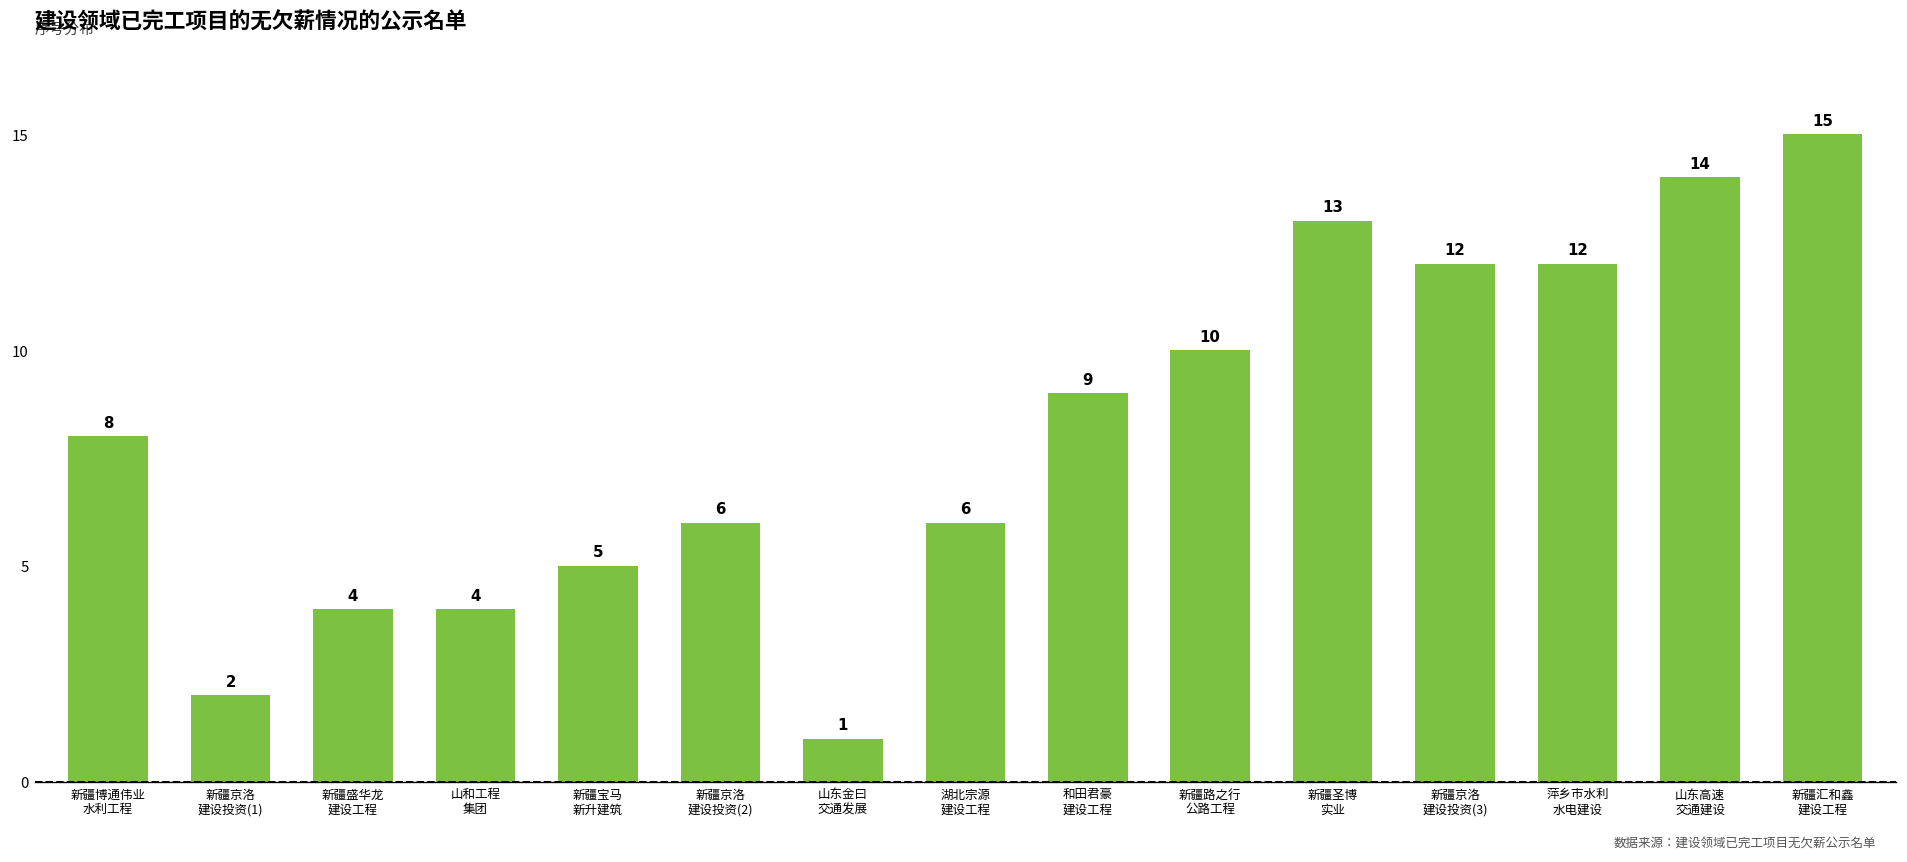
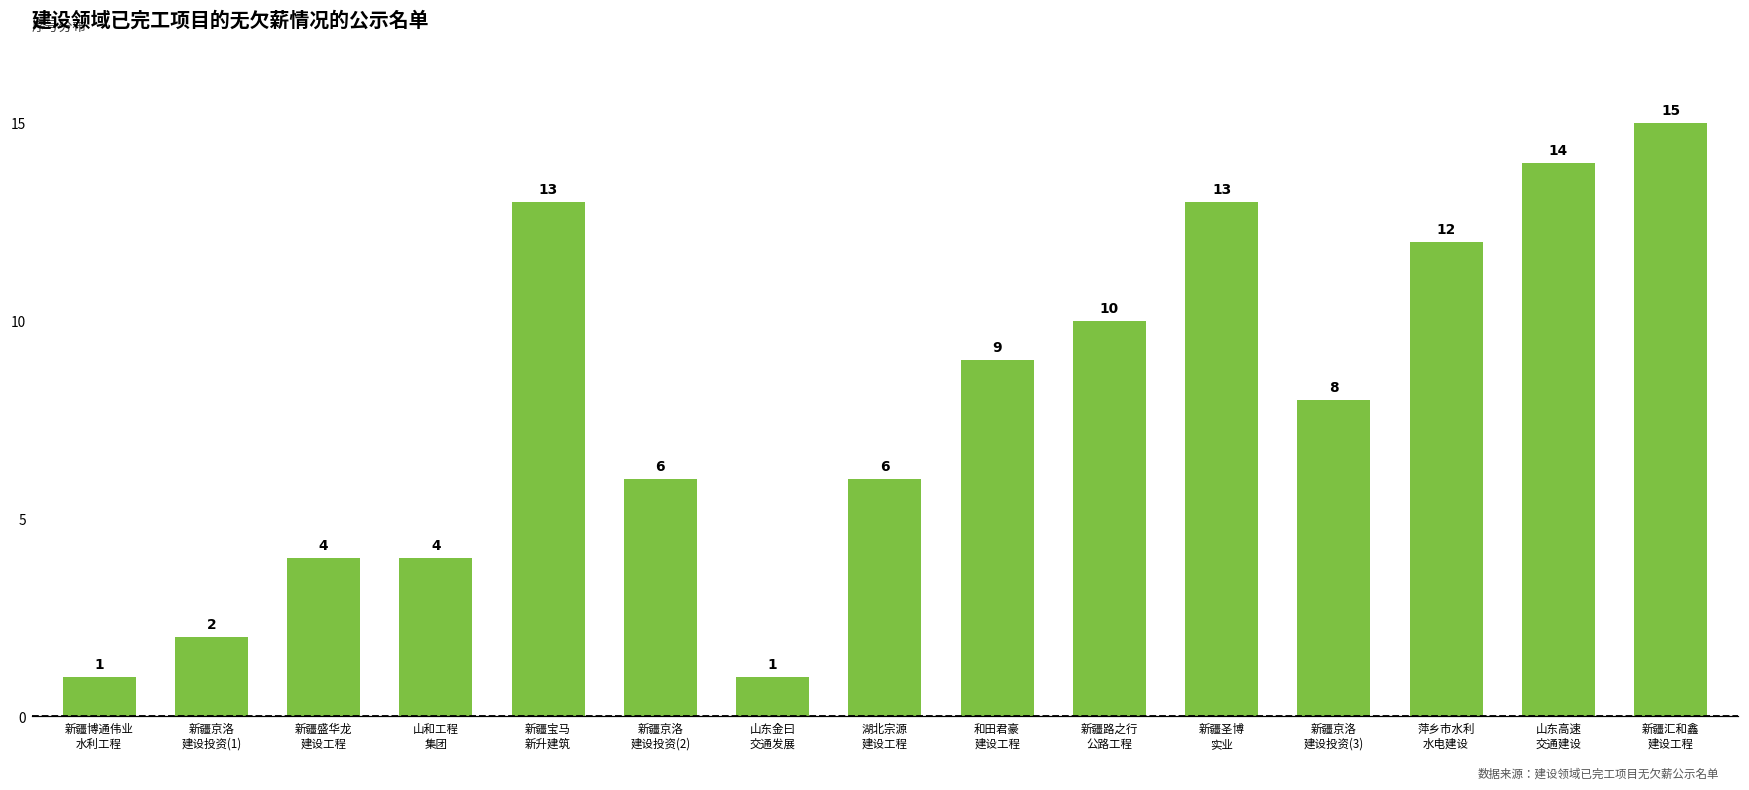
  {
-   "新疆博通伟业 水利工程": 8,
+   "新疆博通伟业 水利工程": 1,
    "新疆京洛 建设投资(1)": 2,
    "新疆盛华龙 建设工程": 4,
    "山和工程 集团": 4,
-   "新疆宝马 新升建筑": 5,
+   "新疆宝马 新升建筑": 13,
    "新疆京洛 建设投资(2)": 6,
    "山东金曰 交通发展": 1,
    "湖北宗源 建设工程": 6,
    "和田君豪 建设工程": 9,
    "新疆路之行 公路工程": 10,
    "新疆圣博 实业": 13,
-   "新疆京洛 建设投资(3)": 12,
+   "新疆京洛 建设投资(3)": 8,
    "萍乡市水利 水电建设": 12,
    "山东高速 交通建设": 14,
    "新疆汇和鑫 建设工程": 15
  }
